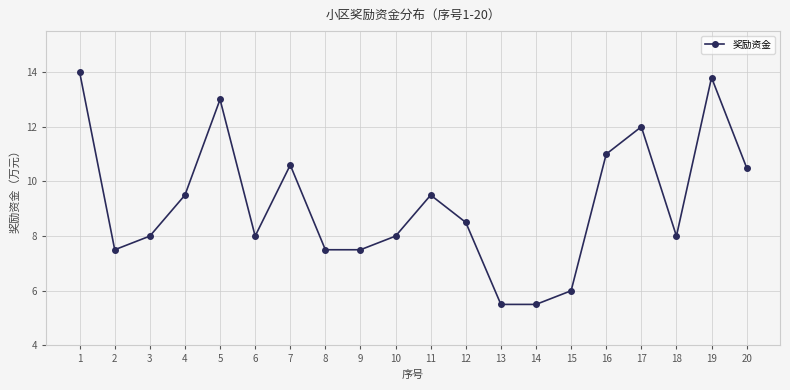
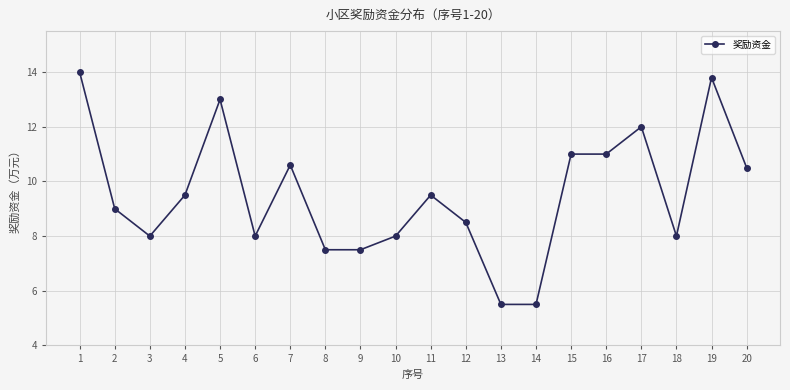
  {
    "1": 14.0,
-   "2": 7.5,
+   "2": 9.0,
    "3": 8.0,
    "4": 9.5,
    "5": 13.0,
    "6": 8.0,
    "7": 10.6,
    "8": 7.5,
    "9": 7.5,
    "10": 8.0,
    "11": 9.5,
    "12": 8.5,
    "13": 5.5,
    "14": 5.5,
-   "15": 6,
+   "15": 11,
    "16": 11.0,
    "17": 12.0,
    "18": 8.0,
    "19": 13.8,
    "20": 10.5
  }
